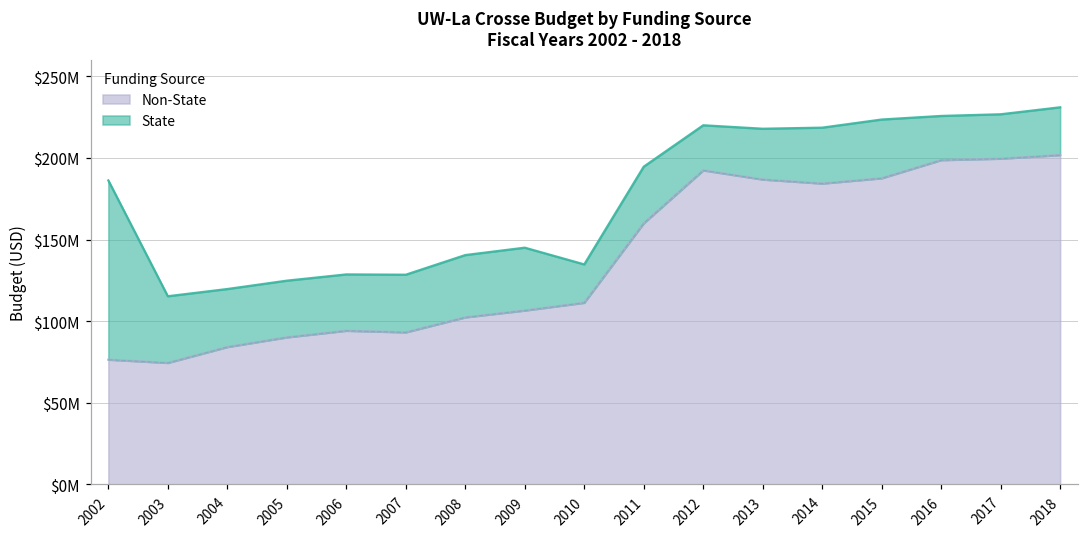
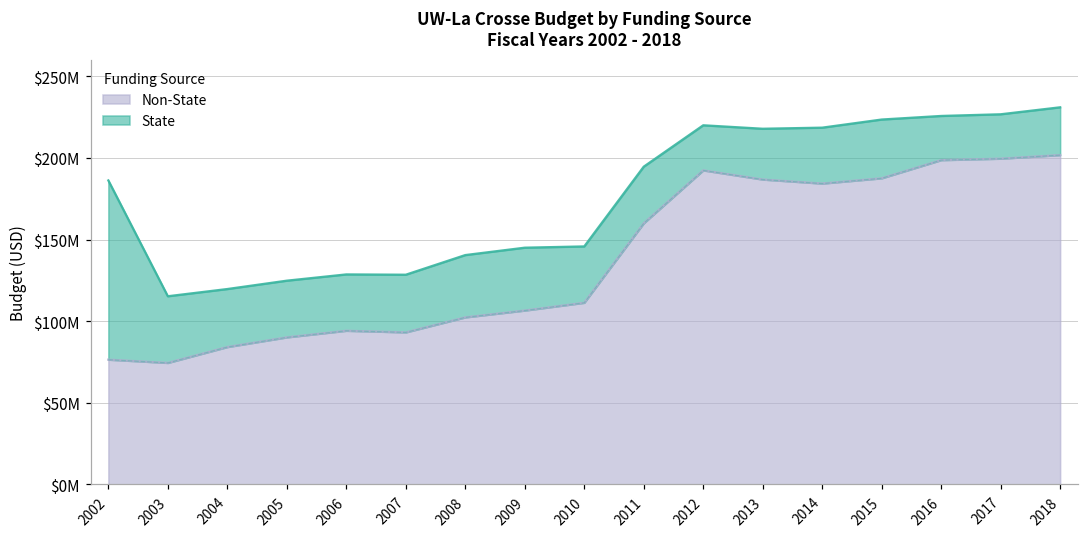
  {
    "Non-State": {
      "2002": "$76000000",
      "2003": "$74000000",
      "2004": "$84000000",
      "2005": "$90000000",
      "2006": "$94000000",
      "2007": "$93000000",
      "2008": "$102000000",
      "2009": "$107000000",
      "2010": "$111000000",
      "2011": "$160000000",
      "2012": "$192000000",
      "2013": "$187000000",
      "2014": "$184000000",
      "2015": "$188000000",
      "2016": "$199000000",
      "2017": "$200000000",
      "2018": "$202000000"
    },
    "State": {
      "2002": "$110000000",
      "2003": "$41000000",
      "2004": "$36000000",
      "2005": "$35000000",
      "2006": "$35000000",
      "2007": "$35000000",
      "2008": "$38000000",
      "2009": "$39000000",
-     "2010": "$24000000",
+     "2010": "$35000000",
      "2011": "$35000000",
      "2012": "$28000000",
      "2013": "$31000000",
      "2014": "$34000000",
      "2015": "$36000000",
      "2016": "$27000000",
      "2017": "$27000000",
      "2018": "$29000000"
    }
  }
